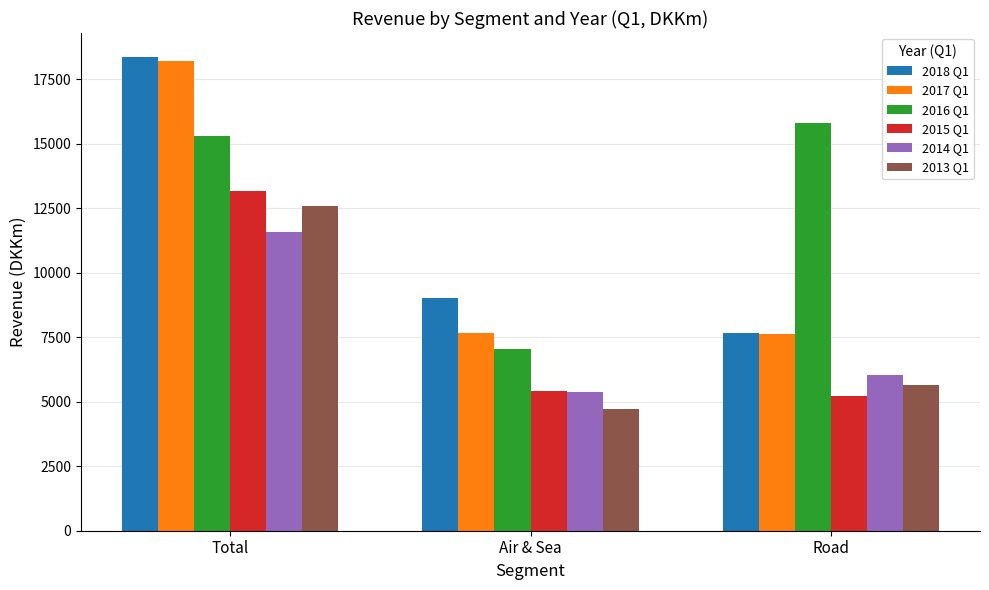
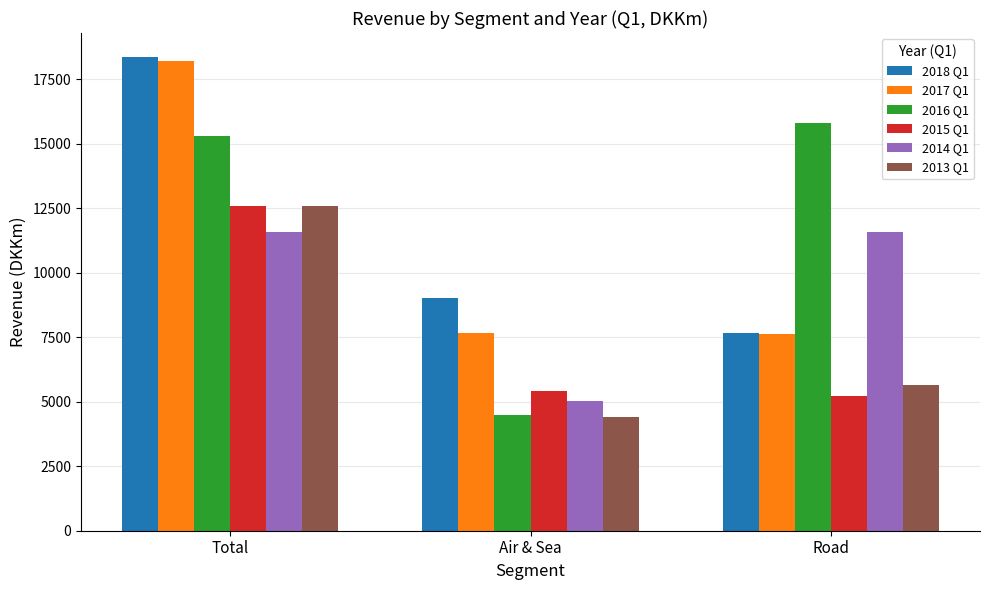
  {
    "2018 Q1": {
      "Total": 18400,
      "Air & Sea": 9000,
      "Road": 7700
    },
    "2017 Q1": {
      "Total": 18200,
      "Air & Sea": 7700,
      "Road": 7600
    },
    "2016 Q1": {
      "Total": 15300,
-     "Air & Sea": 7100,
+     "Air & Sea": 4500,
      "Road": 15800
    },
    "2015 Q1": {
-     "Total": 13200,
+     "Total": 12600,
      "Air & Sea": 5400,
      "Road": 5200
    },
    "2014 Q1": {
      "Total": 11600,
-     "Air & Sea": 5400,
-     "Road": 6000
+     "Air & Sea": 5000,
+     "Road": 11600
    },
    "2013 Q1": {
      "Total": 12600,
-     "Air & Sea": 4700,
+     "Air & Sea": 4400,
      "Road": 5700
    }
  }
